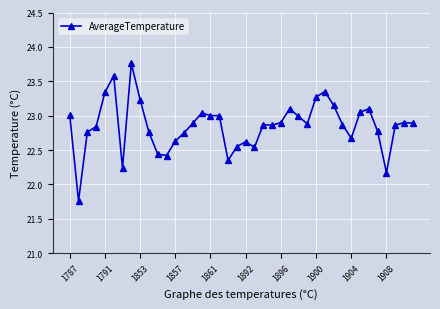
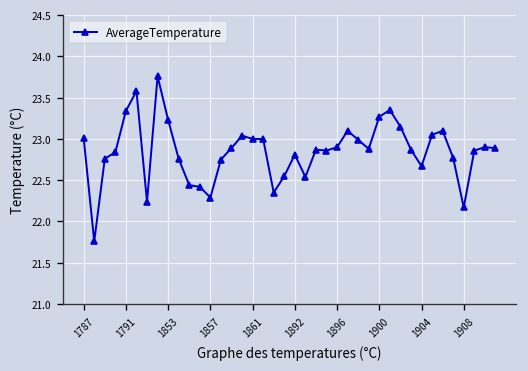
  {
    "1787": 23.0,
    "1791": 23.3,
    "1853": 23.2,
-   "1857": 22.6,
+   "1857": 22.3,
    "1861": 23.0,
-   "1892": 22.6,
+   "1892": 22.8,
    "1896": 22.9,
    "1900": 23.3,
    "1904": 22.7,
    "1908": 22.2
  }
